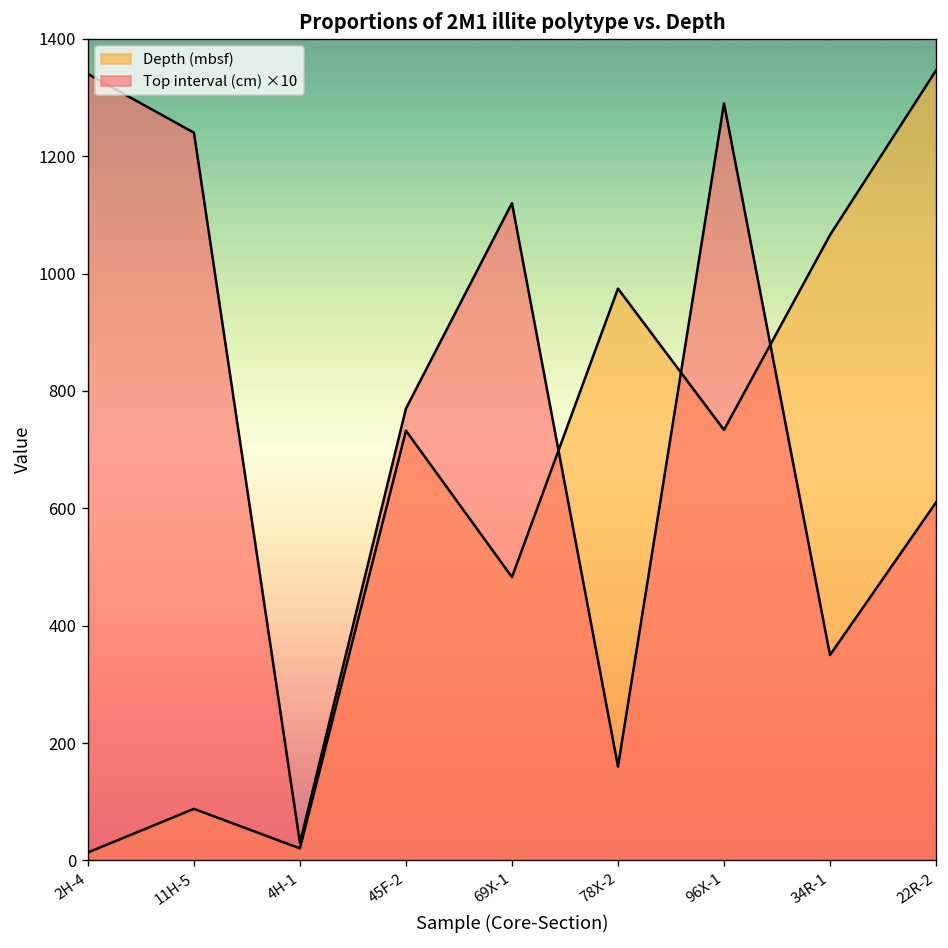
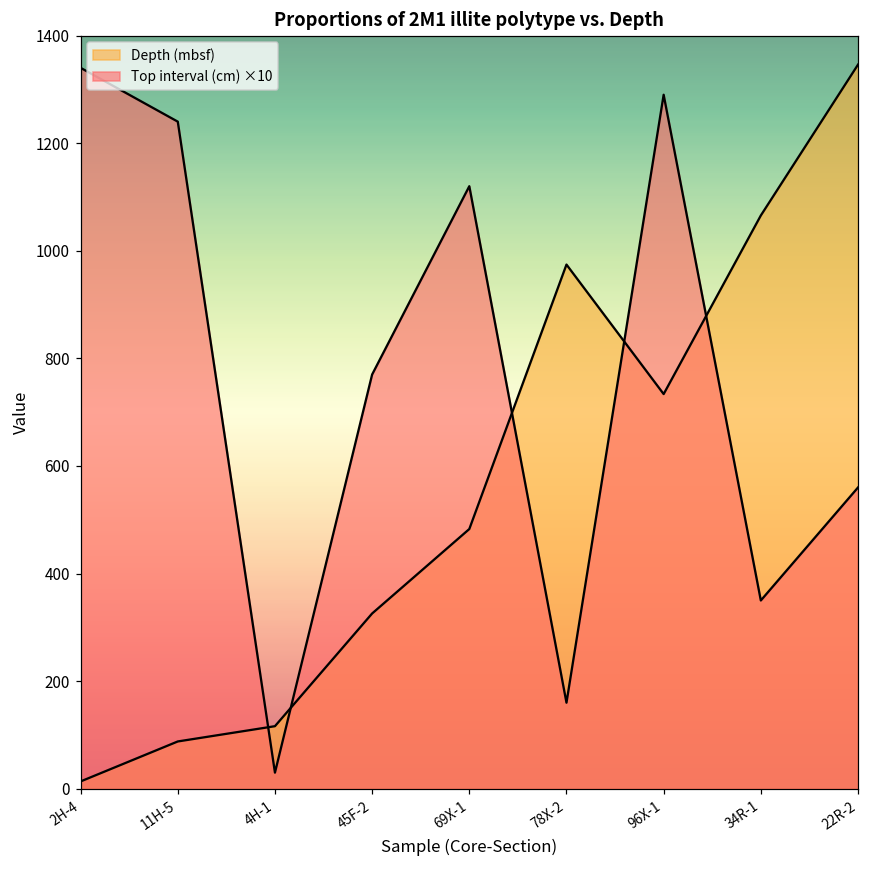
  {
    "Depth (mbsf)": {
      "2H-4": 10,
      "11H-5": 90,
-     "4H-1": 20,
-     "45F-2": 730,
+     "4H-1": 120,
+     "45F-2": 330,
      "69X-1": 480,
      "78X-2": 970,
      "96X-1": 730,
      "34R-1": 1070,
      "22R-2": 1350
    },
    "Top interval (cm) ×10": {
      "2H-4": 1340,
      "11H-5": 1240,
      "4H-1": 30,
      "45F-2": 770,
      "69X-1": 1120,
      "78X-2": 160,
      "96X-1": 1290,
      "34R-1": 350,
-     "22R-2": 610
+     "22R-2": 560
    }
  }
